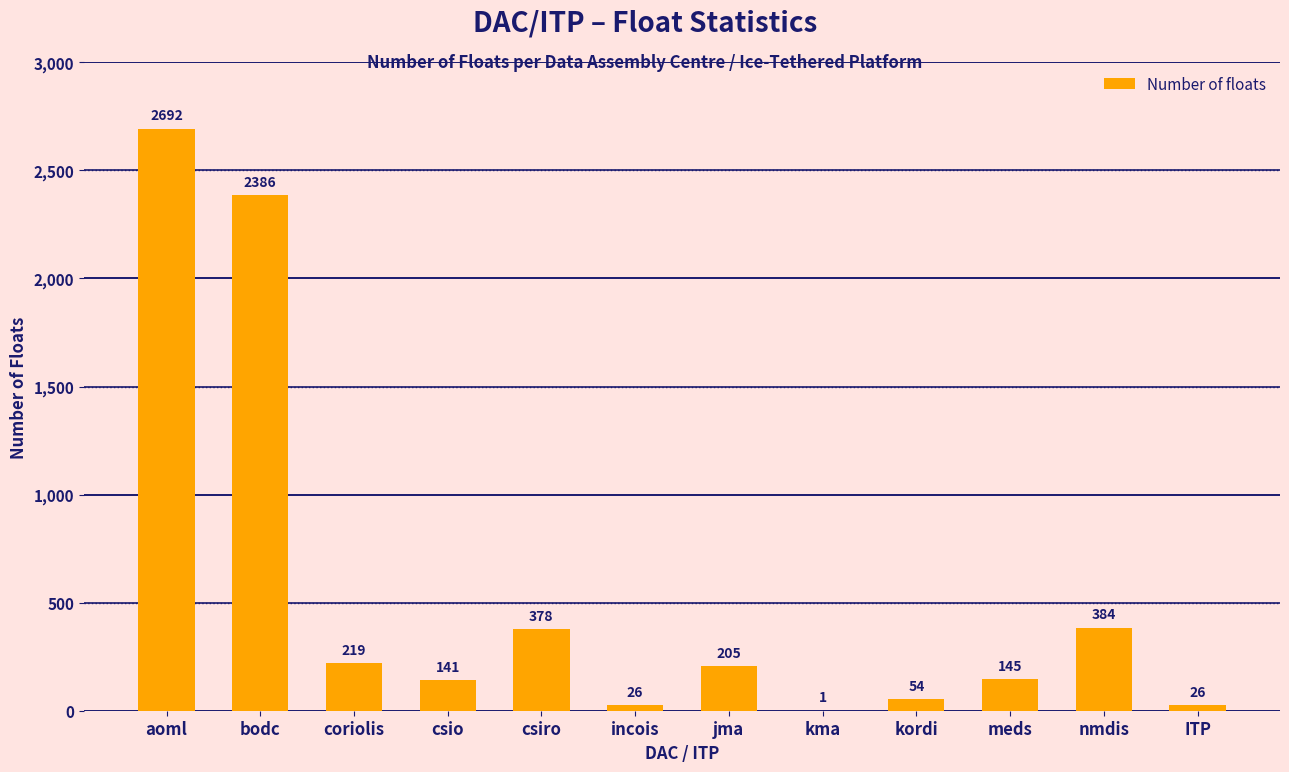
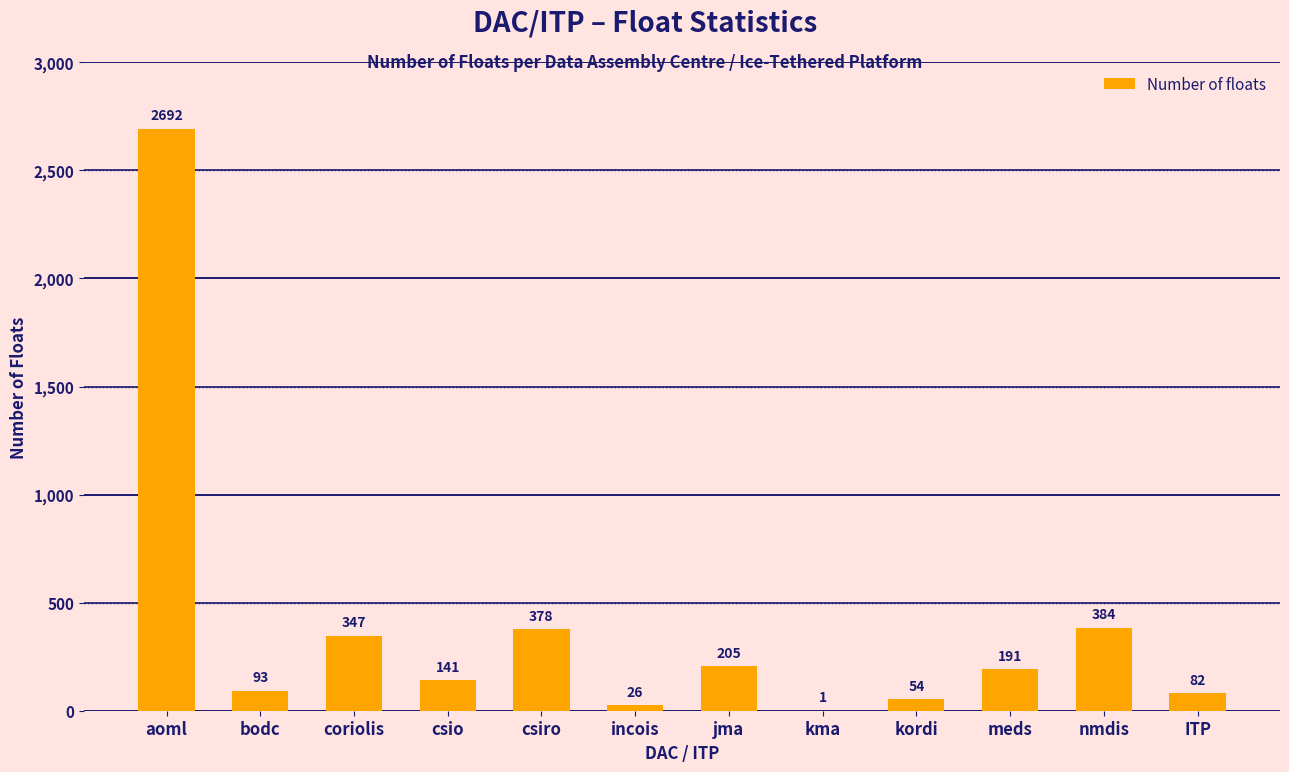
  {
    "aoml": 2692,
-   "bodc": 2386,
-   "coriolis": 219,
+   "bodc": 93,
+   "coriolis": 347,
    "csio": 141,
    "csiro": 378,
    "incois": 26,
    "jma": 205,
    "kma": 1,
    "kordi": 54,
-   "meds": 145,
+   "meds": 191,
    "nmdis": 384,
-   "ITP": 26
+   "ITP": 82
  }
